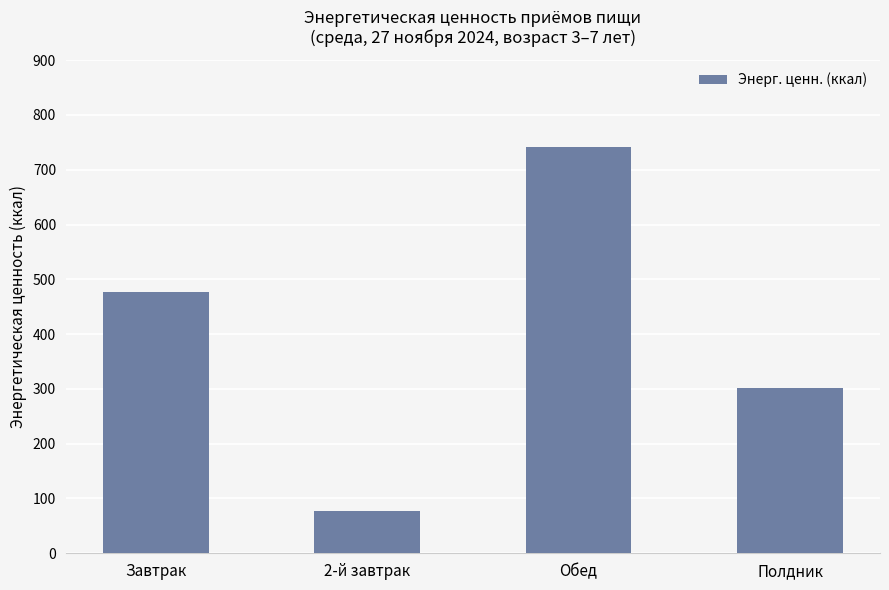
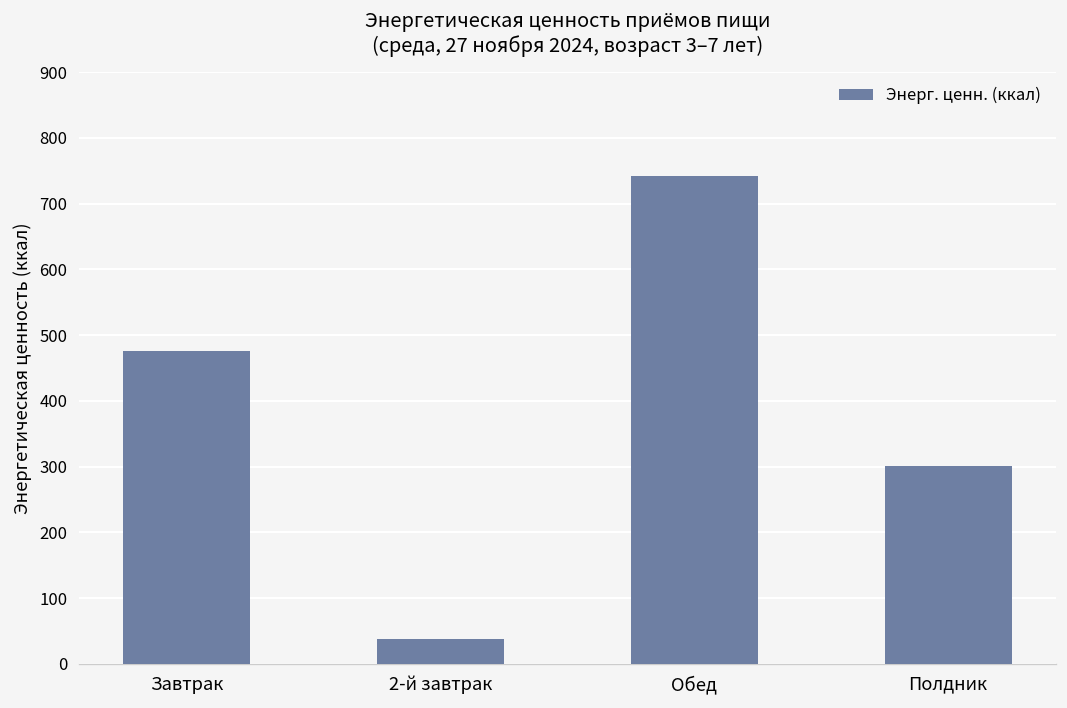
  {
    "Завтрак": 480,
-   "2-й завтрак": 80,
+   "2-й завтрак": 40,
    "Обед": 740,
    "Полдник": 300
  }
